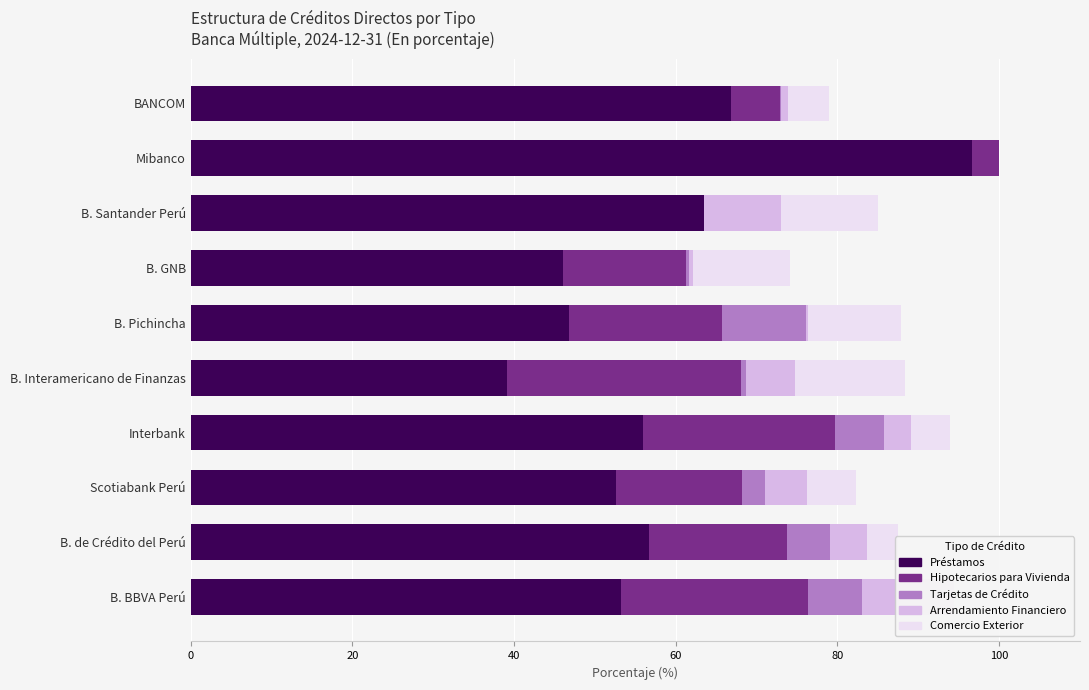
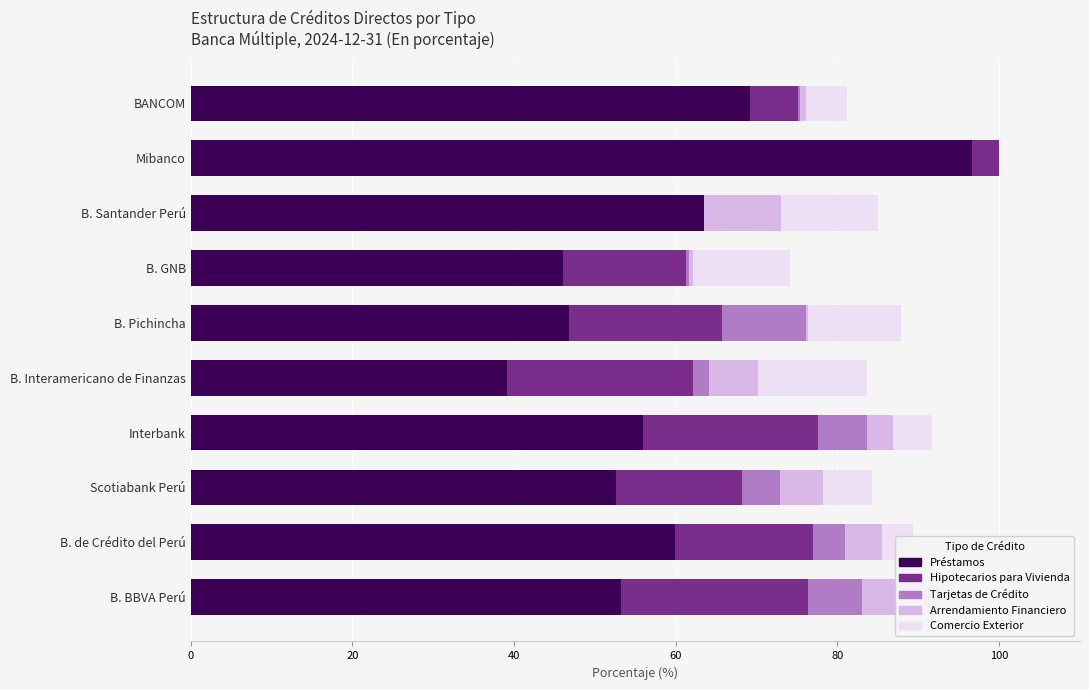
  {
    "Préstamos": {
-     "BANCOM": 67,
+     "BANCOM": 69,
      "Mibanco": 97,
      "B. Santander Perú": 64,
      "B. GNB": 46,
      "B. Pichincha": 47,
      "B. Interamericano de Finanzas": 39,
      "Interbank": 56,
      "Scotiabank Perú": 53,
-     "B. de Crédito del Perú": 57,
+     "B. de Crédito del Perú": 60,
      "B. BBVA Perú": 53
    },
    "Hipotecarios para Vivienda": {
      "BANCOM": 6,
      "Mibanco": 3,
      "B. Santander Perú": 0,
      "B. GNB": 15,
      "B. Pichincha": 19,
-     "B. Interamericano de Finanzas": 29,
-     "Interbank": 24,
+     "B. Interamericano de Finanzas": 23,
+     "Interbank": 22,
      "Scotiabank Perú": 16,
      "B. de Crédito del Perú": 17,
      "B. BBVA Perú": 23
    },
    "Tarjetas de Crédito": {
      "Mibanco": 0,
      "B. Santander Perú": 0,
      "B. Pichincha": 10,
-     "B. Interamericano de Finanzas": 1,
+     "B. Interamericano de Finanzas": 2,
      "Interbank": 6,
-     "Scotiabank Perú": 3,
-     "B. de Crédito del Perú": 5,
+     "Scotiabank Perú": 5,
+     "B. de Crédito del Perú": 4,
      "B. BBVA Perú": 7
    }
  }
